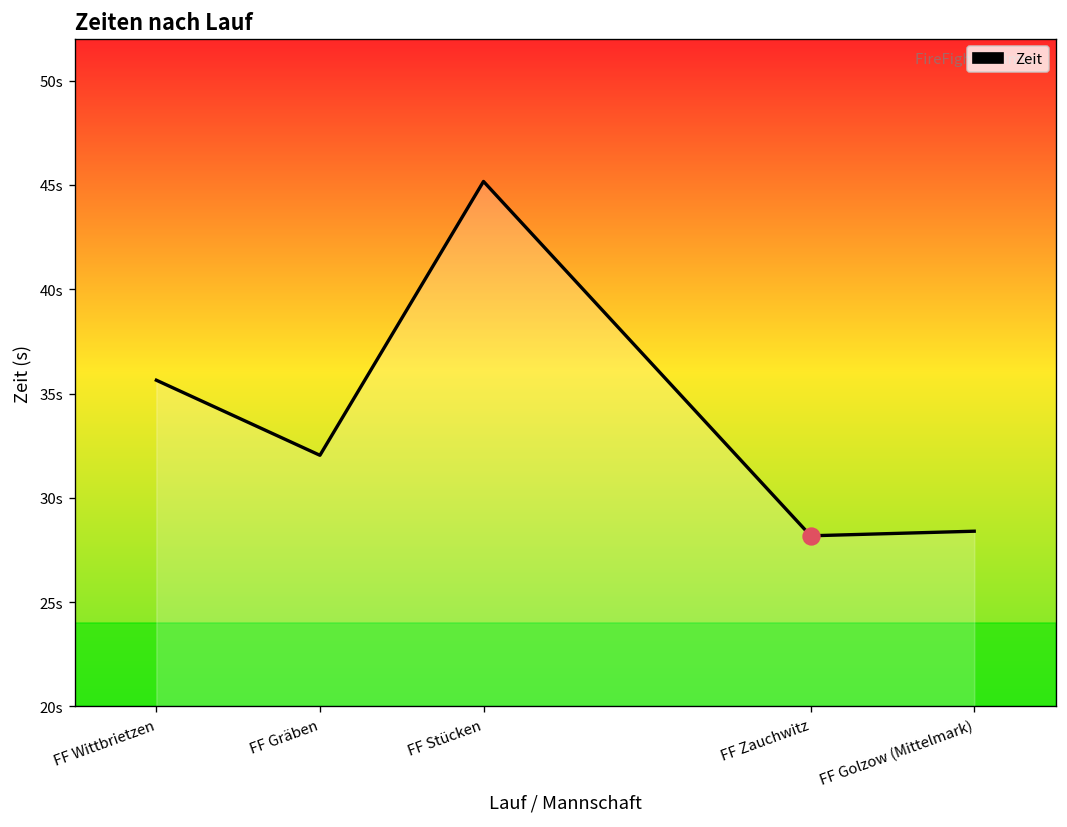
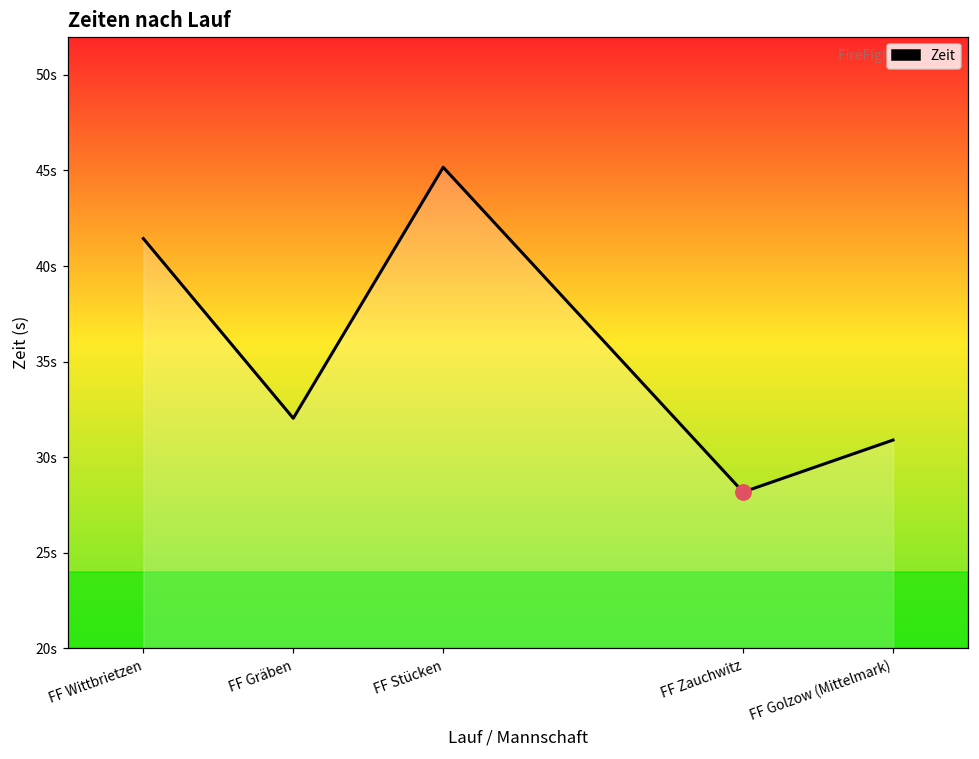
  {
    "Zeit": {
-     "FF Wittbrietzen": "35.6s",
+     "FF Wittbrietzen": "41.4s",
      "FF Gräben": "32.0s",
      "FF Stücken": "45.2s",
-     "FF Golzow (Mittelmark)": "28.4s"
+     "FF Golzow (Mittelmark)": "30.9s"
    }
  }
